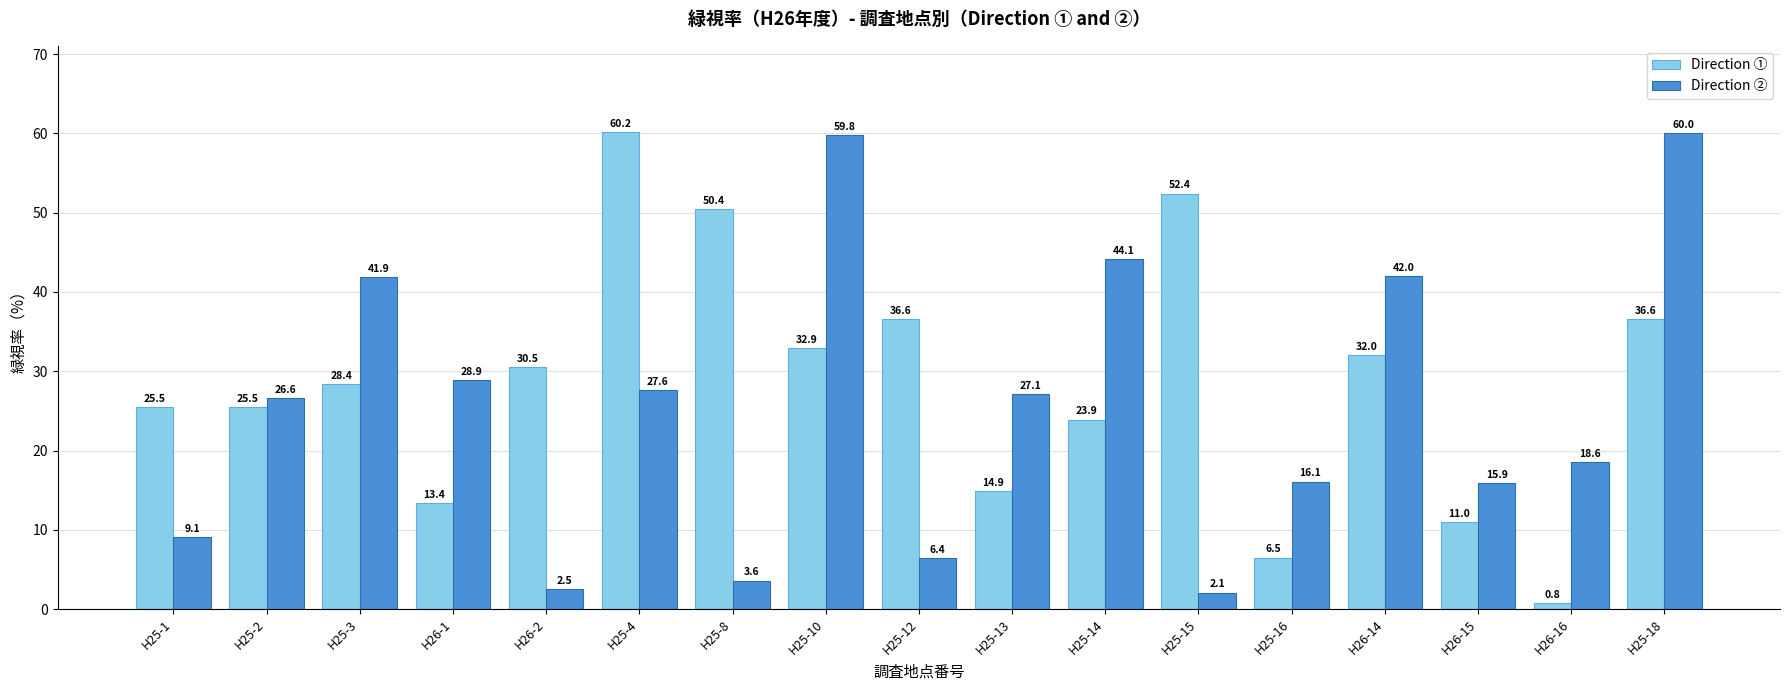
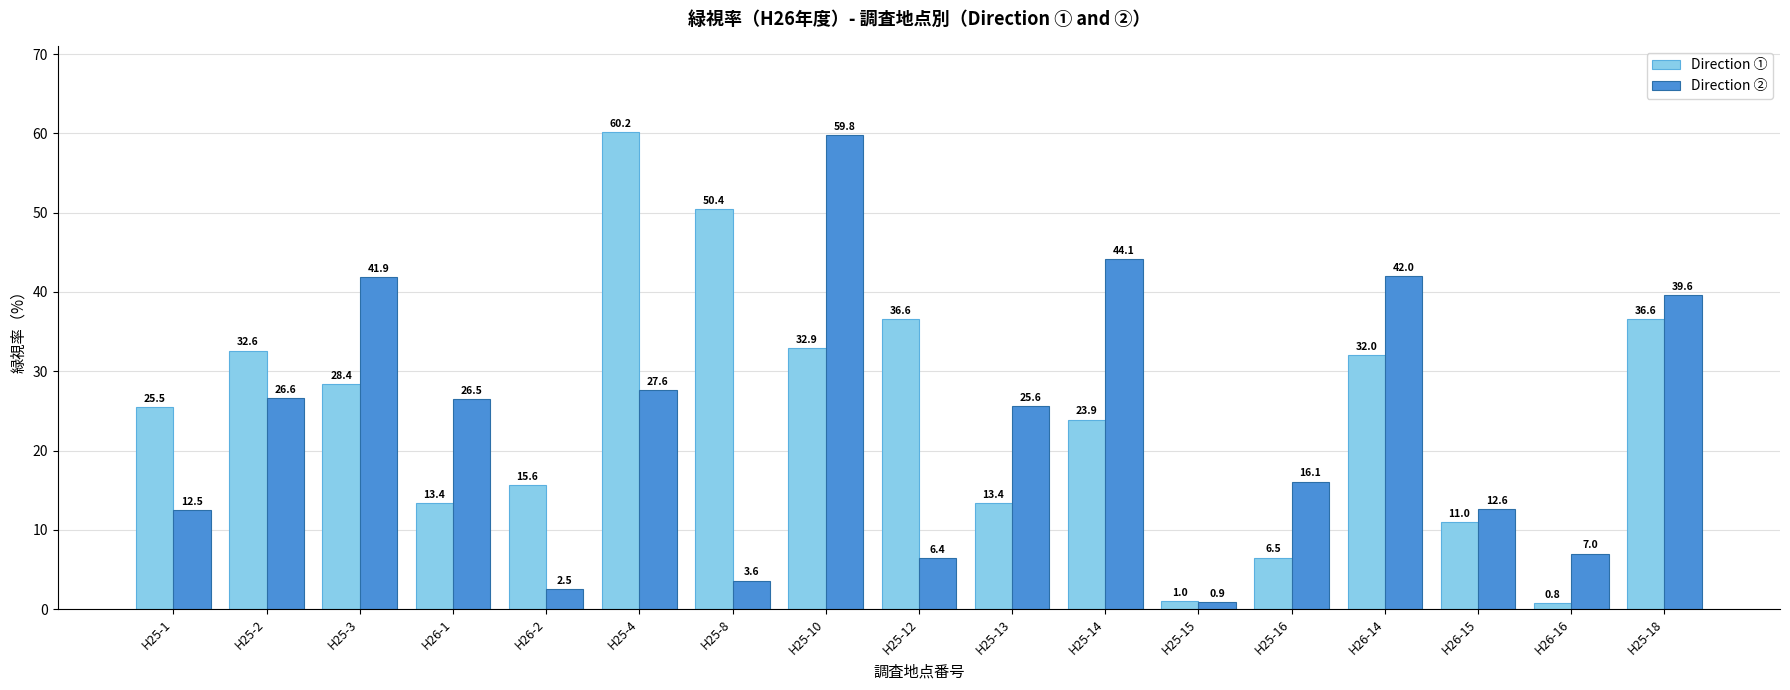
  {
    "Direction ①": {
      "H25-1": 25.5,
-     "H25-2": 25.5,
+     "H25-2": 32.6,
      "H25-3": 28.4,
      "H26-1": 13.4,
-     "H26-2": 30.5,
+     "H26-2": 15.6,
      "H25-4": 60.2,
      "H25-8": 50.4,
      "H25-10": 32.9,
      "H25-12": 36.6,
-     "H25-13": 14.9,
+     "H25-13": 13.4,
      "H25-14": 23.9,
-     "H25-15": 52.4,
+     "H25-15": 1.0,
      "H25-16": 6.5,
      "H26-14": 32.0,
      "H26-15": 11.0,
      "H26-16": 0.8,
      "H25-18": 36.6
    },
    "Direction ②": {
-     "H25-1": 9.1,
+     "H25-1": 12.5,
      "H25-2": 26.6,
      "H25-3": 41.9,
-     "H26-1": 28.9,
+     "H26-1": 26.5,
      "H26-2": 2.5,
      "H25-4": 27.6,
      "H25-8": 3.6,
      "H25-10": 59.8,
      "H25-12": 6.4,
-     "H25-13": 27.1,
+     "H25-13": 25.6,
      "H25-14": 44.1,
-     "H25-15": 2.1,
+     "H25-15": 0.9,
      "H25-16": 16.1,
      "H26-14": 42.0,
-     "H26-15": 15.9,
-     "H26-16": 18.6,
-     "H25-18": 60.0
+     "H26-15": 12.6,
+     "H26-16": 7.0,
+     "H25-18": 39.6
    }
  }
